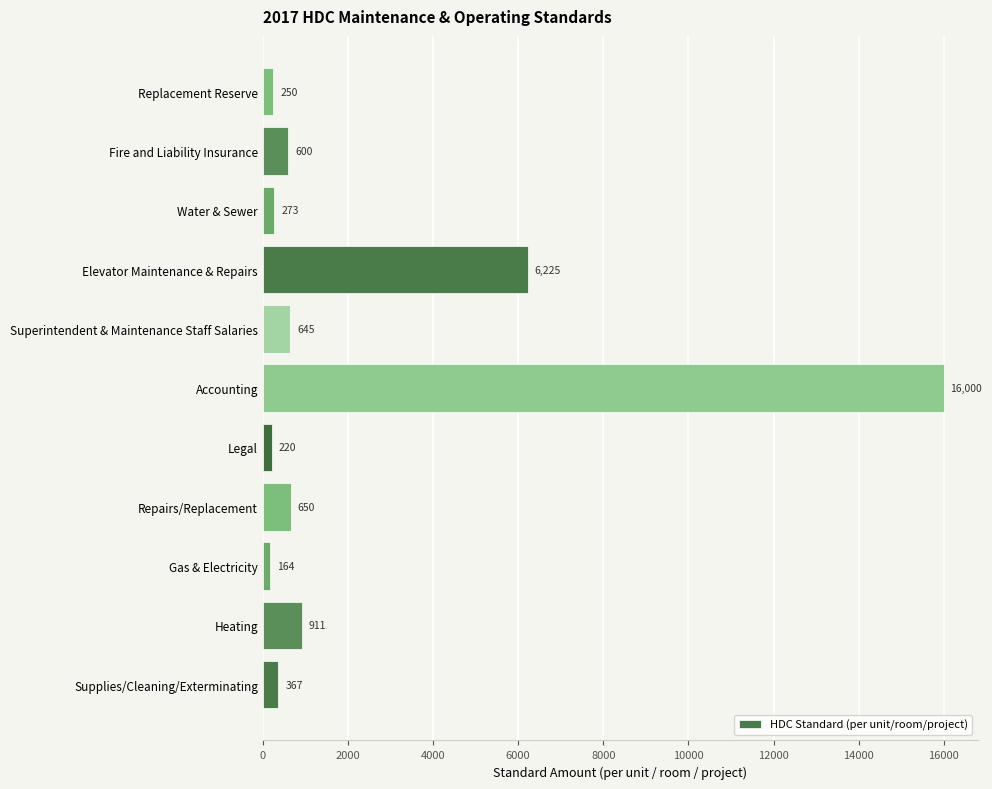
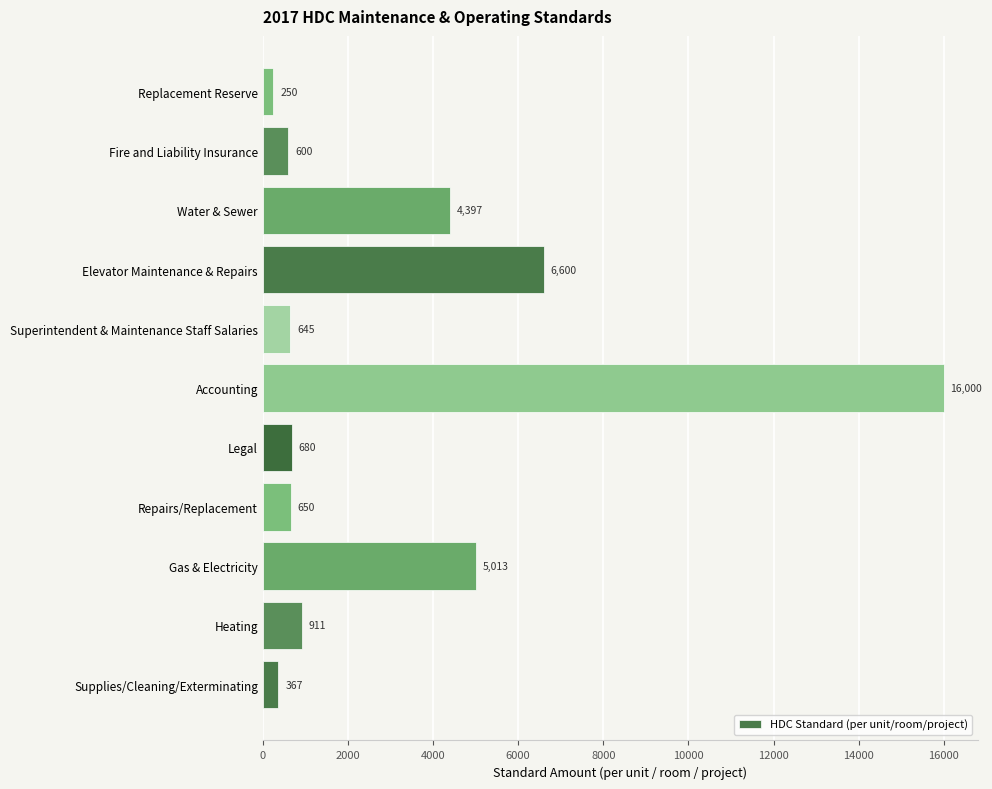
  {
    "Replacement Reserve": "250",
    "Fire and Liability Insurance": "600",
-   "Water & Sewer": "273",
-   "Elevator Maintenance & Repairs": "6,225",
+   "Water & Sewer": "4,397",
+   "Elevator Maintenance & Repairs": "6,600",
    "Superintendent & Maintenance Staff Salaries": "645",
    "Accounting": "16,000",
-   "Legal": "220",
+   "Legal": "680",
    "Repairs/Replacement": "650",
-   "Gas & Electricity": "164",
+   "Gas & Electricity": "5,013",
    "Heating": "911",
    "Supplies/Cleaning/Exterminating": "367"
  }
